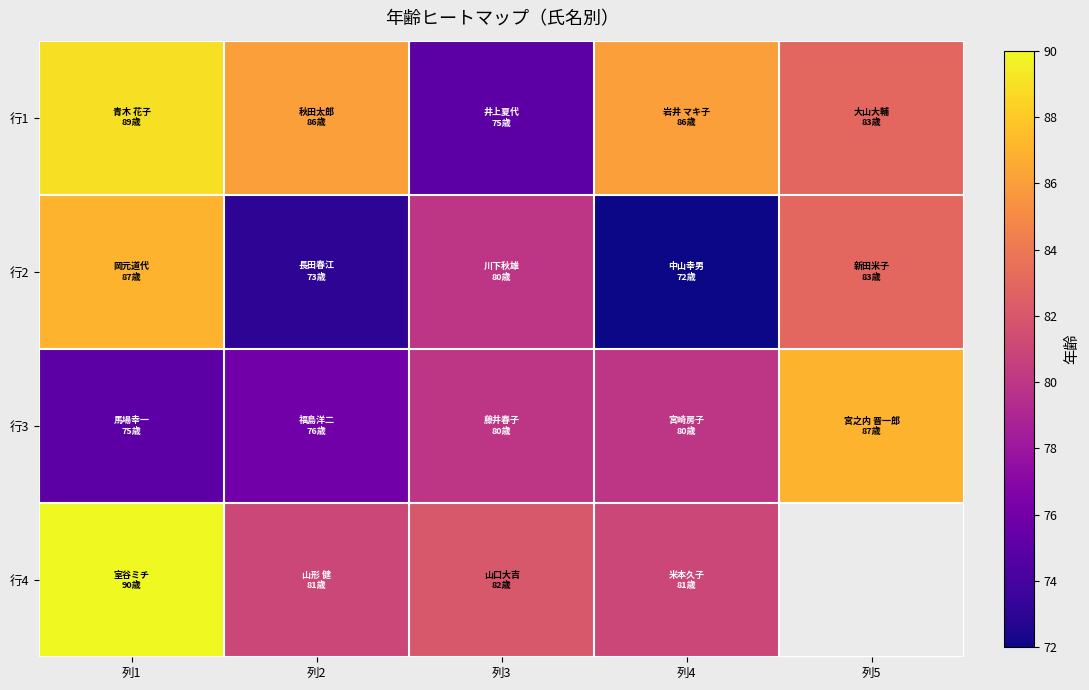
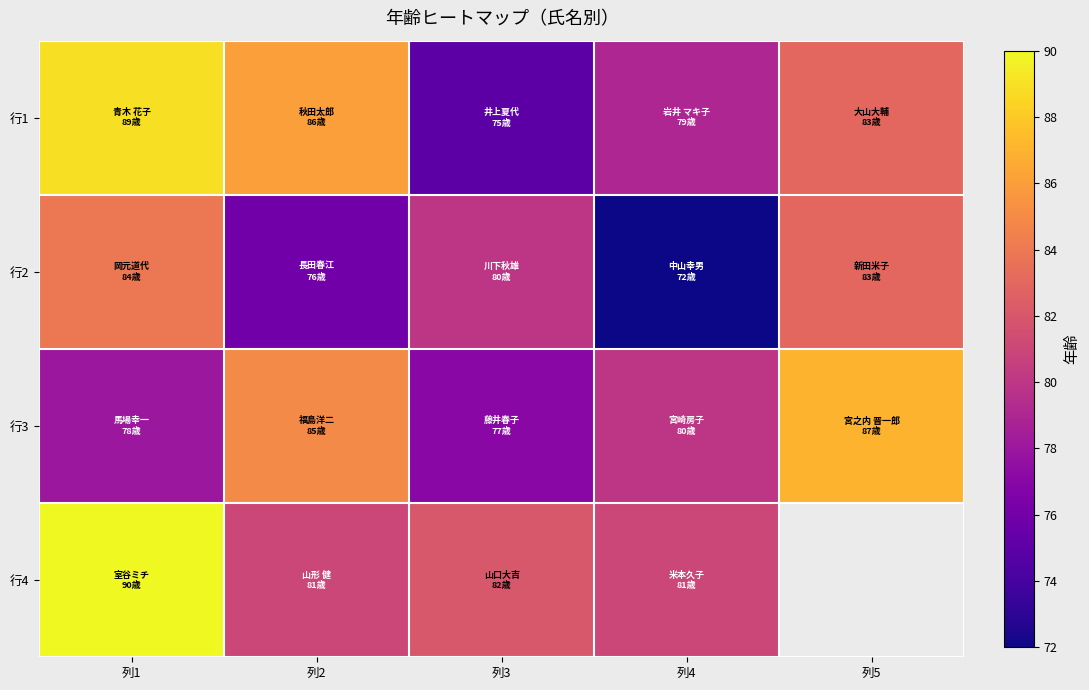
  {
    "行1": {
      "列1": "89歳",
      "列2": "86歳",
      "列3": "75歳",
-     "列4": "86歳",
+     "列4": "79歳",
      "列5": "83歳"
    },
    "行2": {
-     "列1": "87歳",
-     "列2": "73歳",
+     "列1": "84歳",
+     "列2": "76歳",
      "列3": "80歳",
      "列4": "72歳",
      "列5": "83歳"
    },
    "行3": {
-     "列1": "75歳",
-     "列2": "76歳",
-     "列3": "80歳",
+     "列1": "78歳",
+     "列2": "85歳",
+     "列3": "77歳",
      "列4": "80歳",
      "列5": "87歳"
    },
    "行4": {
      "列1": "90歳",
      "列2": "81歳",
      "列3": "82歳",
      "列4": "81歳"
    }
  }
